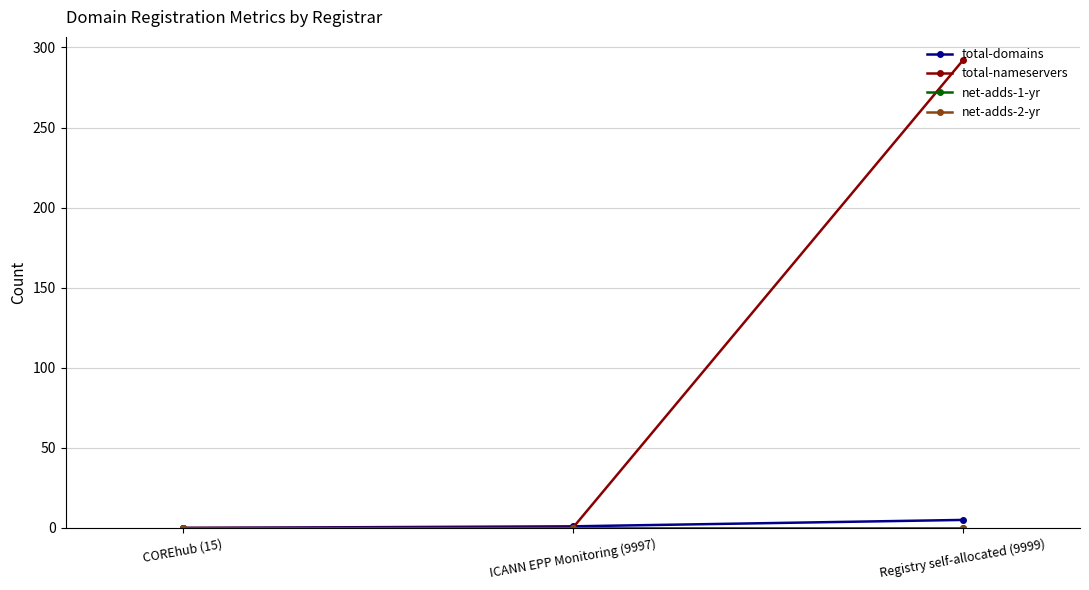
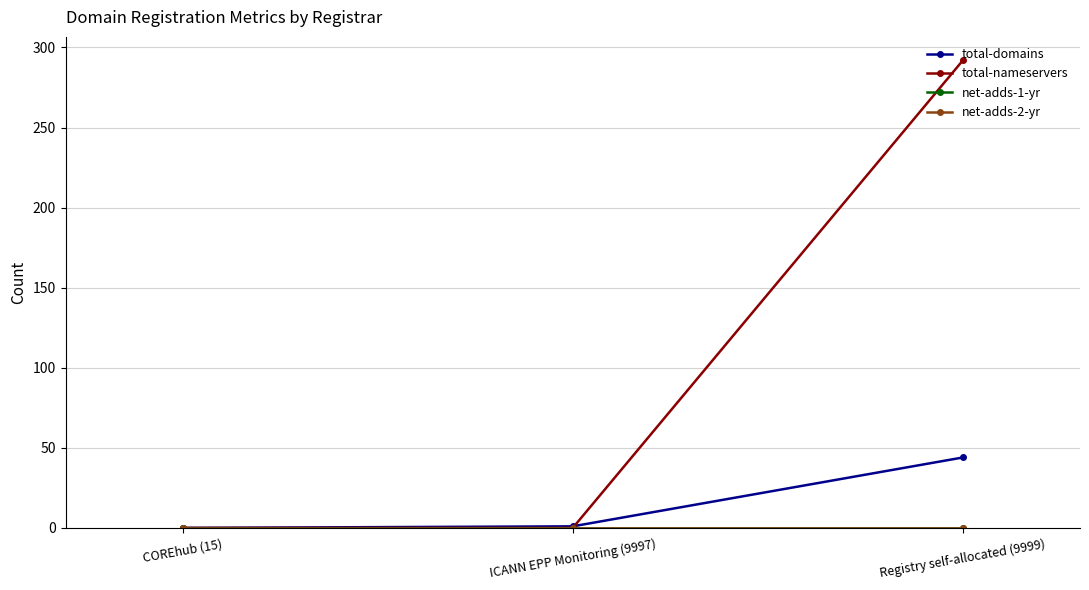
  {
    "total-domains": {
-     "Registry self-allocated (9999)": 5
+     "Registry self-allocated (9999)": 44
    },
    "total-nameservers": {
      "Registry self-allocated (9999)": 292
    },
    "net-adds-2-yr": {
      "Registry self-allocated (9999)": 0
    }
  }
